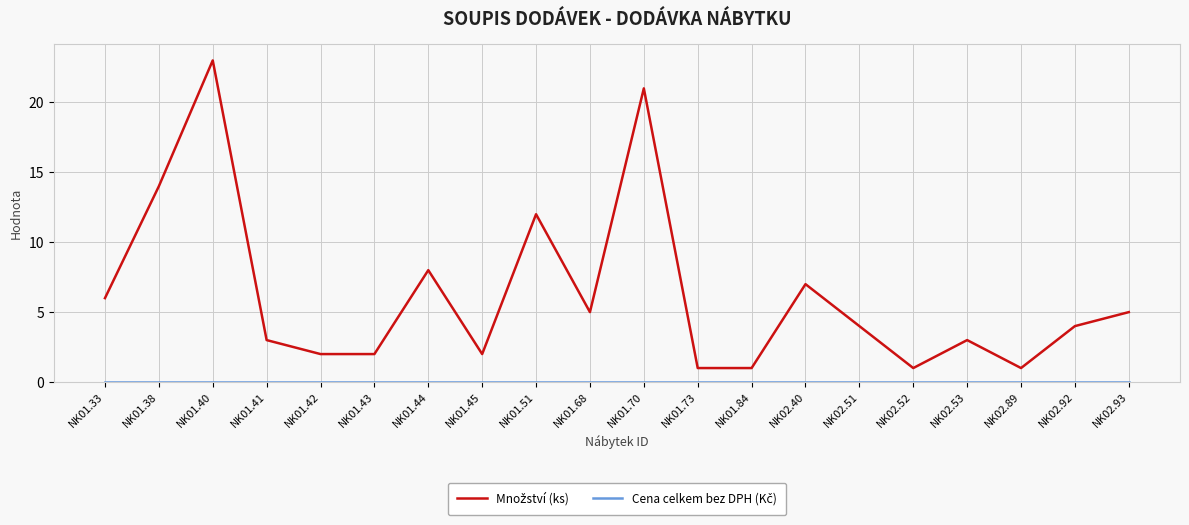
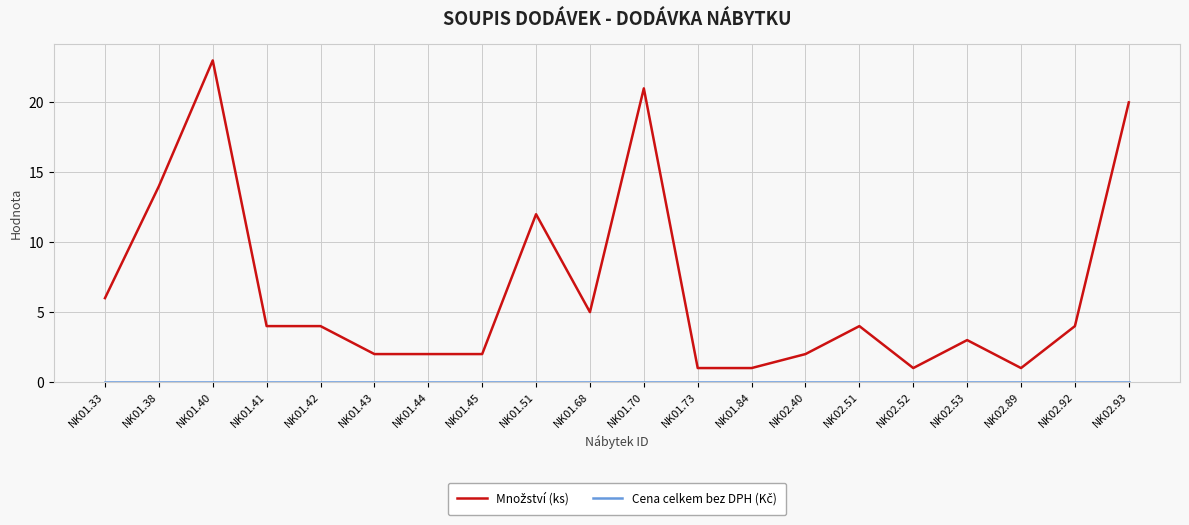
  {
    "Množství (ks)": {
      "NK01.33": 6,
      "NK01.38": 14,
      "NK01.40": 23,
-     "NK01.41": 3,
-     "NK01.42": 2,
+     "NK01.41": 4,
+     "NK01.42": 4,
      "NK01.43": 2,
-     "NK01.44": 8,
+     "NK01.44": 2,
      "NK01.45": 2,
      "NK01.51": 12,
      "NK01.68": 5,
      "NK01.70": 21,
      "NK01.73": 1,
      "NK01.84": 1,
-     "NK02.40": 7,
+     "NK02.40": 2,
      "NK02.51": 4,
      "NK02.52": 1,
      "NK02.53": 3,
      "NK02.89": 1,
      "NK02.92": 4,
-     "NK02.93": 5
+     "NK02.93": 20
    },
    "Cena celkem bez DPH (Kč)": {
      "NK01.33": 0,
      "NK01.38": 0,
      "NK01.40": 0,
      "NK01.41": 0,
      "NK01.42": 0,
      "NK01.43": 0,
      "NK01.44": 0,
      "NK01.45": 0,
      "NK01.51": 0,
      "NK01.68": 0,
      "NK01.70": 0,
      "NK01.73": 0,
      "NK01.84": 0,
      "NK02.40": 0,
      "NK02.51": 0,
      "NK02.52": 0,
      "NK02.53": 0,
      "NK02.89": 0,
      "NK02.92": 0,
      "NK02.93": 0
    }
  }
